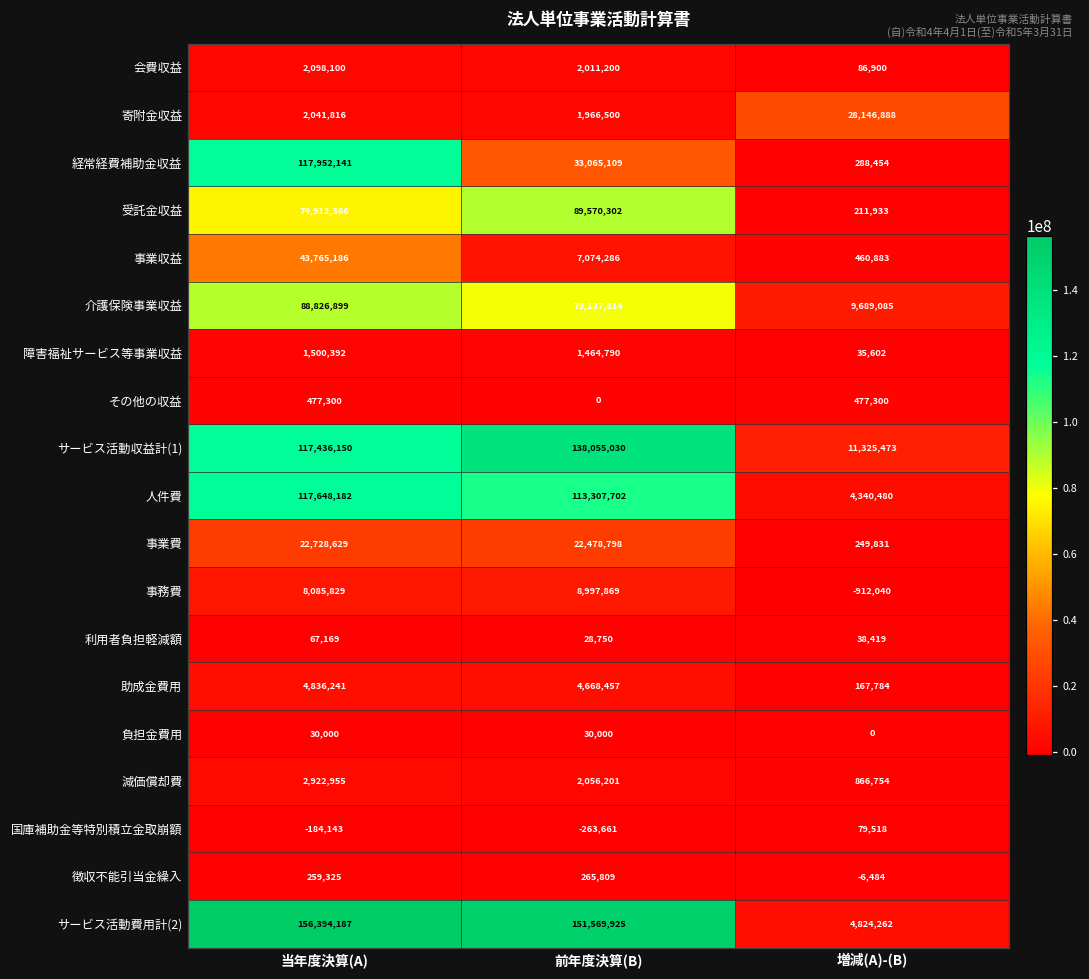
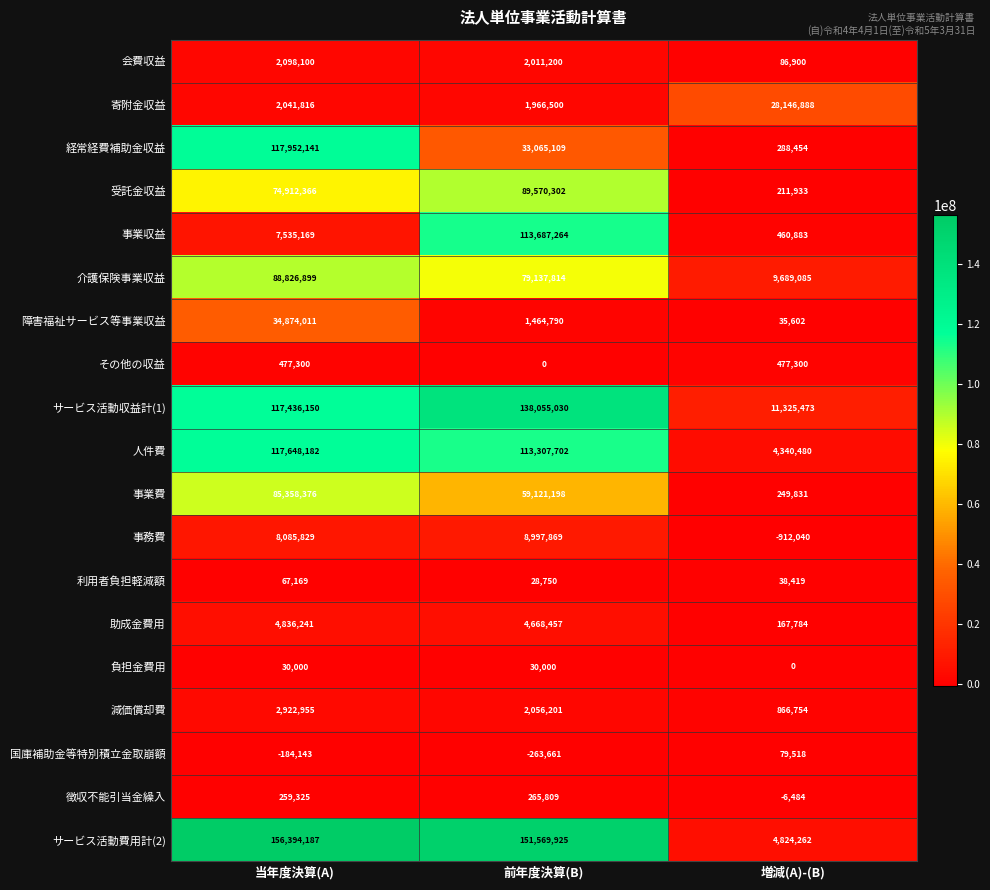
  {
    "会費収益": {
      "当年度決算(A)": "2,098,100",
      "前年度決算(B)": "2,011,200",
      "増減(A)-(B)": "86,900"
    },
    "寄附金収益": {
      "当年度決算(A)": "2,041,816",
      "前年度決算(B)": "1,966,500",
      "増減(A)-(B)": "28,146,888"
    },
    "経常経費補助金収益": {
      "当年度決算(A)": "117,952,141",
      "前年度決算(B)": "33,065,109",
      "増減(A)-(B)": "288,454"
    },
    "受託金収益": {
      "当年度決算(A)": "74,912,366",
      "前年度決算(B)": "89,570,302",
      "増減(A)-(B)": "211,933"
    },
    "事業収益": {
-     "当年度決算(A)": "43,765,186",
-     "前年度決算(B)": "7,074,286",
+     "当年度決算(A)": "7,535,169",
+     "前年度決算(B)": "113,687,264",
      "増減(A)-(B)": "460,883"
    },
    "介護保険事業収益": {
      "当年度決算(A)": "88,826,899",
      "前年度決算(B)": "79,137,814",
      "増減(A)-(B)": "9,689,085"
    },
    "障害福祉サービス等事業収益": {
-     "当年度決算(A)": "1,500,392",
+     "当年度決算(A)": "34,874,011",
      "前年度決算(B)": "1,464,790",
      "増減(A)-(B)": "35,602"
    },
    "その他の収益": {
      "当年度決算(A)": "477,300",
      "前年度決算(B)": "0",
      "増減(A)-(B)": "477,300"
    },
    "サービス活動収益計(1)": {
      "当年度決算(A)": "117,436,150",
      "前年度決算(B)": "138,055,030",
      "増減(A)-(B)": "11,325,473"
    },
    "人件費": {
      "当年度決算(A)": "117,648,182",
      "前年度決算(B)": "113,307,702",
      "増減(A)-(B)": "4,340,480"
    },
    "事業費": {
-     "当年度決算(A)": "22,728,629",
-     "前年度決算(B)": "22,478,798",
+     "当年度決算(A)": "85,358,376",
+     "前年度決算(B)": "59,121,198",
      "増減(A)-(B)": "249,831"
    },
    "事務費": {
      "当年度決算(A)": "8,085,829",
      "前年度決算(B)": "8,997,869",
      "増減(A)-(B)": "-912,040"
    },
    "利用者負担軽減額": {
      "当年度決算(A)": "67,169",
      "前年度決算(B)": "28,750",
      "増減(A)-(B)": "38,419"
    },
    "助成金費用": {
      "当年度決算(A)": "4,836,241",
      "前年度決算(B)": "4,668,457",
      "増減(A)-(B)": "167,784"
    },
    "負担金費用": {
      "当年度決算(A)": "30,000",
      "前年度決算(B)": "30,000",
      "増減(A)-(B)": "0"
    },
    "減価償却費": {
      "当年度決算(A)": "2,922,955",
      "前年度決算(B)": "2,056,201",
      "増減(A)-(B)": "866,754"
    },
    "国庫補助金等特別積立金取崩額": {
      "当年度決算(A)": "-184,143",
      "前年度決算(B)": "-263,661",
      "増減(A)-(B)": "79,518"
    },
    "徴収不能引当金繰入": {
      "当年度決算(A)": "259,325",
      "前年度決算(B)": "265,809",
      "増減(A)-(B)": "-6,484"
    },
    "サービス活動費用計(2)": {
      "当年度決算(A)": "156,394,187",
      "前年度決算(B)": "151,569,925",
      "増減(A)-(B)": "4,824,262"
    }
  }
